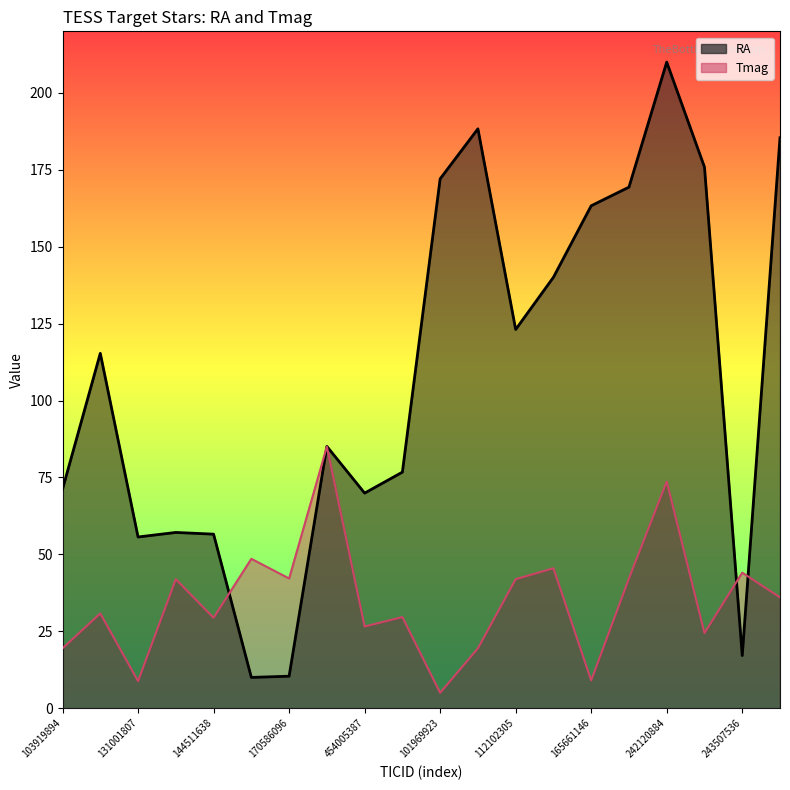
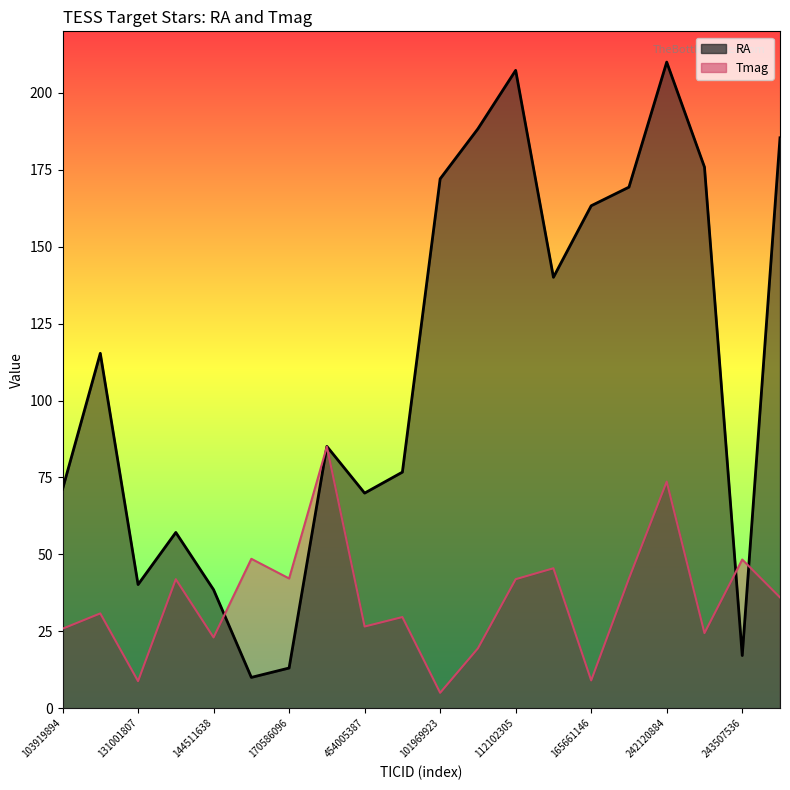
  {
    "RA": {
      "103919894": 71,
-     "131001807": 56,
-     "144511638": 57,
-     "170586096": 10,
+     "131001807": 40,
+     "144511638": 39,
+     "170586096": 13,
      "454005387": 70,
      "101969923": 172,
-     "112102305": 123,
+     "112102305": 207,
      "165661146": 163,
      "242120884": 210,
      "243507536": 17
    },
    "Tmag": {
-     "103919894": 19,
+     "103919894": 26,
      "131001807": 9,
-     "144511638": 29,
+     "144511638": 23,
      "170586096": 42,
      "454005387": 27,
      "101969923": 5,
      "112102305": 42,
      "165661146": 9,
      "242120884": 74,
-     "243507536": 44
+     "243507536": 48
    }
  }
